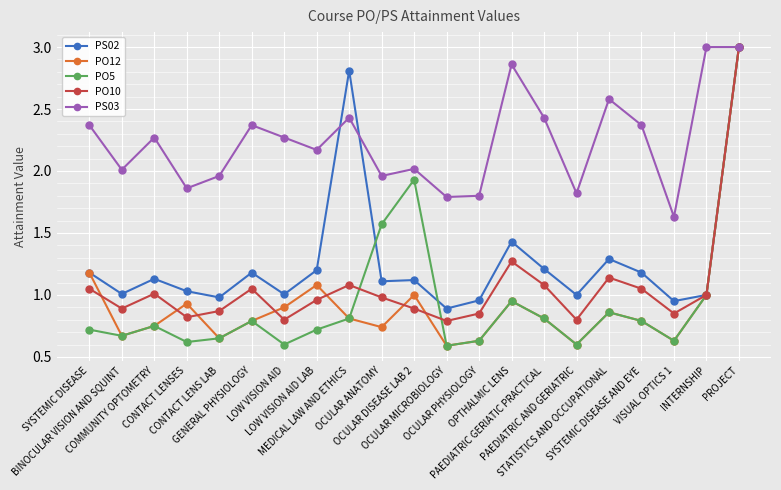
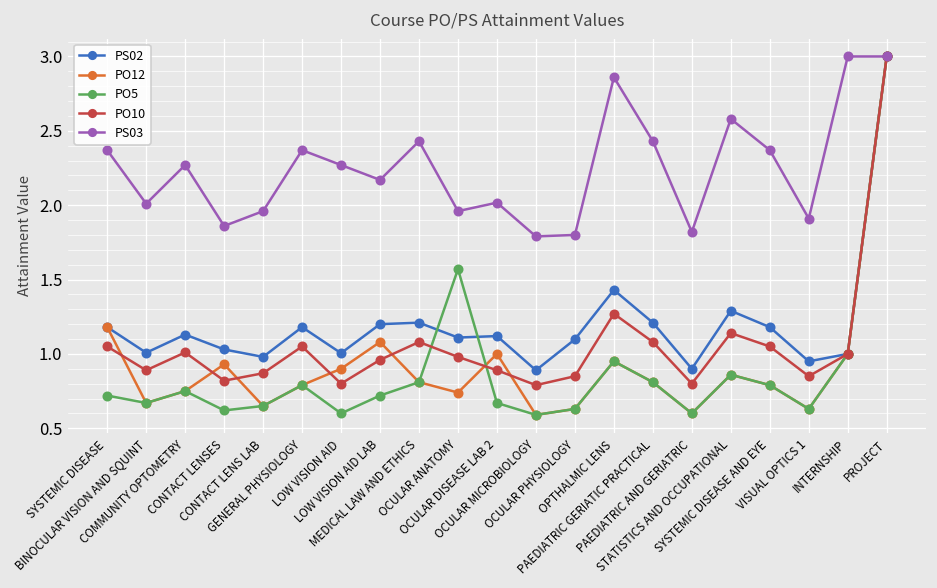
  {
    "PS02": {
      "BINOCULAR VISION AND SQUINT": 1.01,
      "COMMUNITY OPTOMETRY": 1.13,
      "CONTACT LENSES": 1.03,
      "CONTACT LENS LAB": 0.98,
      "GENERAL PHYSIOLOGY": 1.18,
      "LOW VISION AID": 1.01,
      "LOW VISION AID LAB": 1.20,
-     "MEDICAL LAW AND ETHICS": 2.81,
+     "MEDICAL LAW AND ETHICS": 1.21,
      "OCULAR ANATOMY": 1.11,
      "OCULAR DISEASE LAB 2": 1.12,
      "OCULAR MICROBIOLOGY": 0.89,
-     "OCULAR PHYSIOLOGY": 0.96,
+     "OCULAR PHYSIOLOGY": 1.10,
      "OPTHALMIC LENS": 1.43,
      "PAEDIATRIC GERIATIC PRACTICAL": 1.21,
-     "PAEDIATRIC AND GERIATRIC": 1.0,
+     "PAEDIATRIC AND GERIATRIC": 0.9,
      "STATISTICS AND OCCUPATIONAL": 1.29,
      "SYSTEMIC DISEASE AND EYE": 1.18,
      "VISUAL OPTICS 1": 0.95
    },
    "PO5": {
      "SYSTEMIC DISEASE": 0.72,
      "CONTACT LENSES": 0.62,
      "LOW VISION AID": 0.60,
      "LOW VISION AID LAB": 0.72,
      "OCULAR ANATOMY": 1.57,
-     "OCULAR DISEASE LAB 2": 1.93
+     "OCULAR DISEASE LAB 2": 0.67
    },
    "PS03": {
      "SYSTEMIC DISEASE": 2.37,
      "BINOCULAR VISION AND SQUINT": 2.01,
      "COMMUNITY OPTOMETRY": 2.27,
      "CONTACT LENSES": 1.86,
      "CONTACT LENS LAB": 1.96,
      "GENERAL PHYSIOLOGY": 2.37,
      "LOW VISION AID": 2.27,
      "LOW VISION AID LAB": 2.17,
      "MEDICAL LAW AND ETHICS": 2.43,
      "OCULAR ANATOMY": 1.96,
      "OCULAR DISEASE LAB 2": 2.02,
      "OCULAR MICROBIOLOGY": 1.79,
      "OCULAR PHYSIOLOGY": 1.80,
      "OPTHALMIC LENS": 2.86,
      "PAEDIATRIC GERIATIC PRACTICAL": 2.43,
      "PAEDIATRIC AND GERIATRIC": 1.82,
      "STATISTICS AND OCCUPATIONAL": 2.58,
      "SYSTEMIC DISEASE AND EYE": 2.37,
-     "VISUAL OPTICS 1": 1.63,
+     "VISUAL OPTICS 1": 1.91,
      "INTERNSHIP": 3.00
    }
  }
